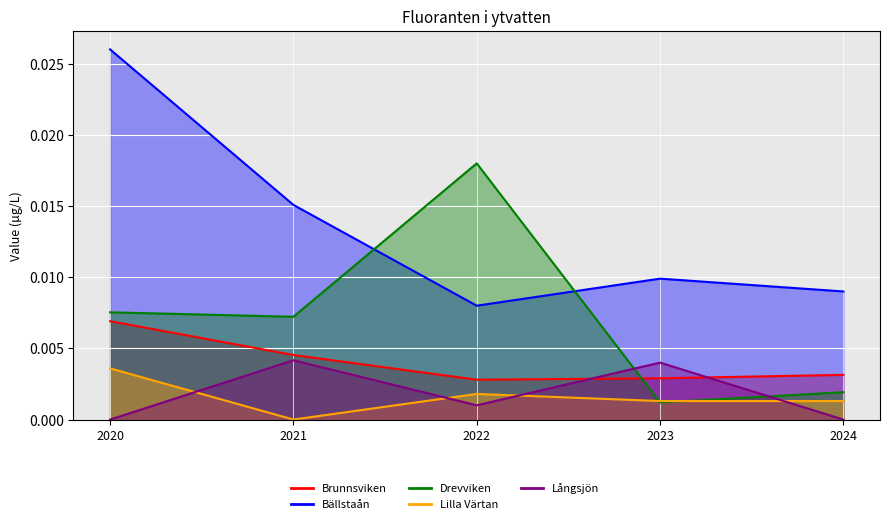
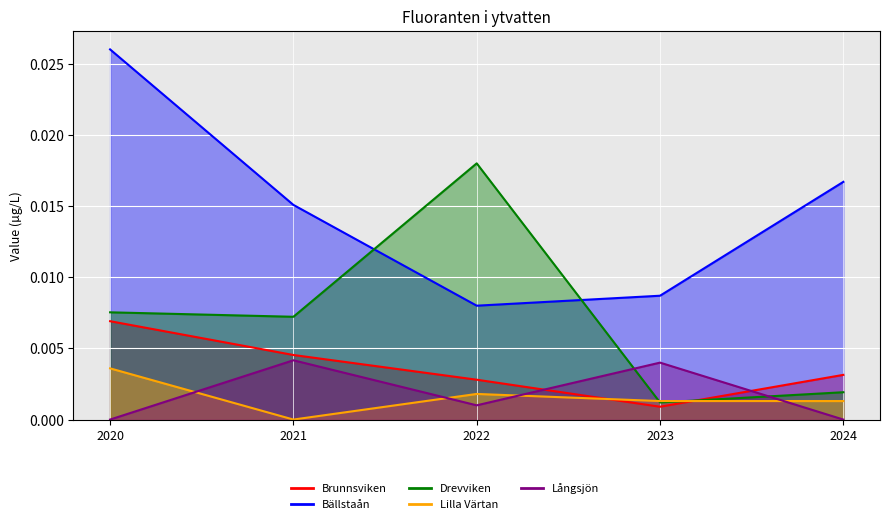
  {
    "Brunnsviken": {
      "2020": 0.0069,
      "2021": 0.0045,
      "2022": 0.0028,
-     "2023": 0.0029,
+     "2023": 0.0009,
      "2024": 0.0031
    },
    "Bällstaån": {
      "2020": 0.0260,
      "2021": 0.0151,
      "2022": 0.0080,
-     "2023": 0.0099,
-     "2024": 0.0090
+     "2023": 0.0087,
+     "2024": 0.0167
    },
    "Drevviken": {
      "2020": 0.0075,
      "2021": 0.0072,
      "2022": 0.0180,
      "2024": 0.0019
    },
    "Lilla Värtan": {
      "2020": 0.0036,
      "2021": 0.0000,
      "2022": 0.0018,
      "2024": 0.0013
    },
    "Långsjön": {
      "2020": 0.0000,
      "2021": 0.0042,
      "2022": 0.0010,
      "2023": 0.0040,
      "2024": 0.0000
    }
  }
